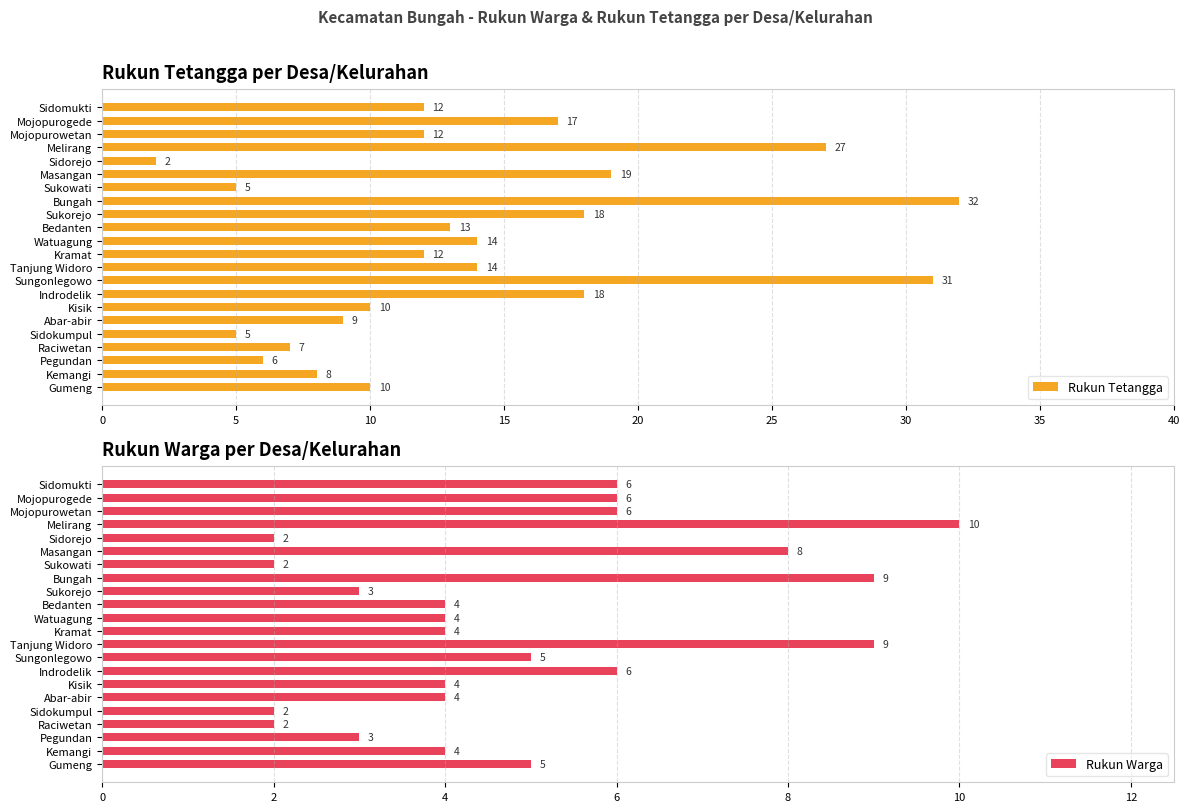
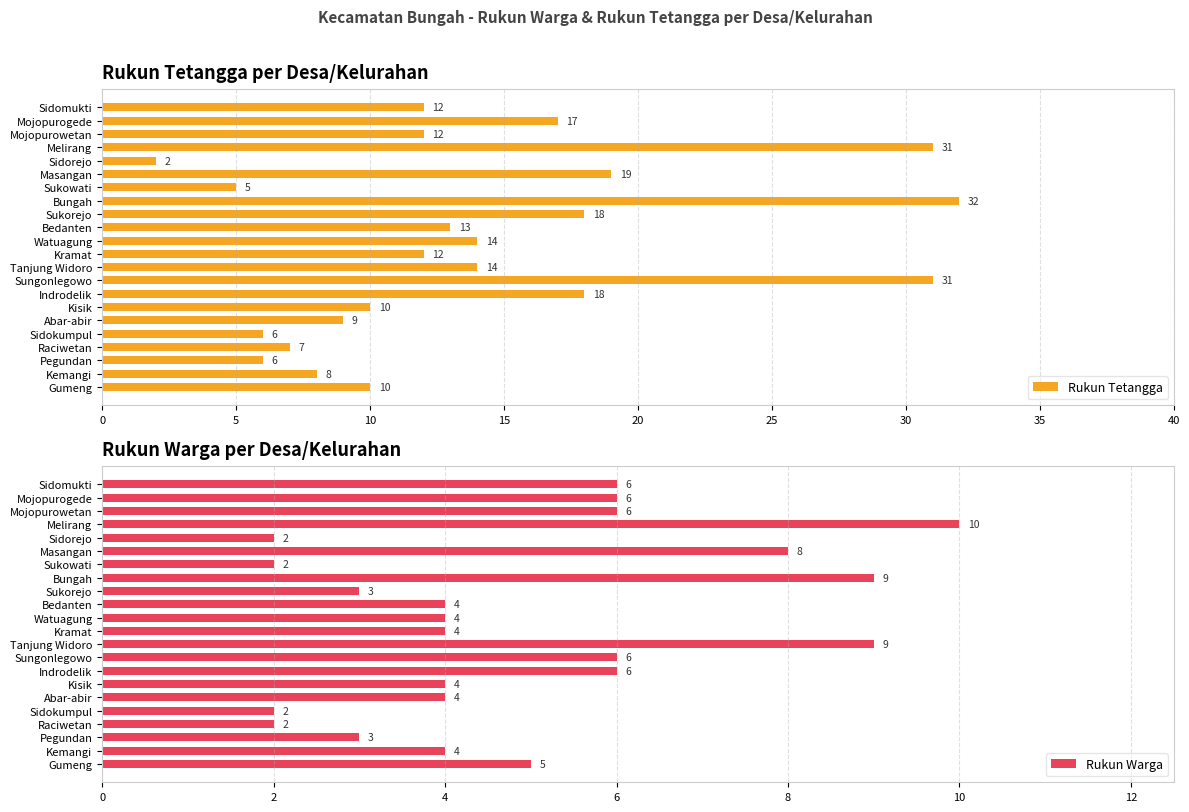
  {
    "Rukun Tetangga per Desa/Kelurahan": {
      "Sidomukti": 12,
      "Mojopurogede": 17,
      "Mojopurowetan": 12,
-     "Melirang": 27,
+     "Melirang": 31,
      "Sidorejo": 2,
      "Masangan": 19,
      "Sukowati": 5,
      "Bungah": 32,
      "Sukorejo": 18,
      "Bedanten": 13,
      "Watuagung": 14,
      "Kramat": 12,
      "Tanjung Widoro": 14,
      "Sungonlegowo": 31,
      "Indrodelik": 18,
      "Kisik": 10,
      "Abar-abir": 9,
-     "Sidokumpul": 5,
+     "Sidokumpul": 6,
      "Raciwetan": 7,
      "Pegundan": 6,
      "Kemangi": 8,
      "Gumeng": 10
    },
    "Rukun Warga per Desa/Kelurahan": {
      "Sidomukti": 6,
      "Mojopurogede": 6,
      "Mojopurowetan": 6,
      "Melirang": 10,
      "Sidorejo": 2,
      "Masangan": 8,
      "Sukowati": 2,
      "Bungah": 9,
      "Sukorejo": 3,
      "Bedanten": 4,
      "Watuagung": 4,
      "Kramat": 4,
      "Tanjung Widoro": 9,
-     "Sungonlegowo": 5,
+     "Sungonlegowo": 6,
      "Indrodelik": 6,
      "Kisik": 4,
      "Abar-abir": 4,
      "Sidokumpul": 2,
      "Raciwetan": 2,
      "Pegundan": 3,
      "Kemangi": 4,
      "Gumeng": 5
    }
  }
